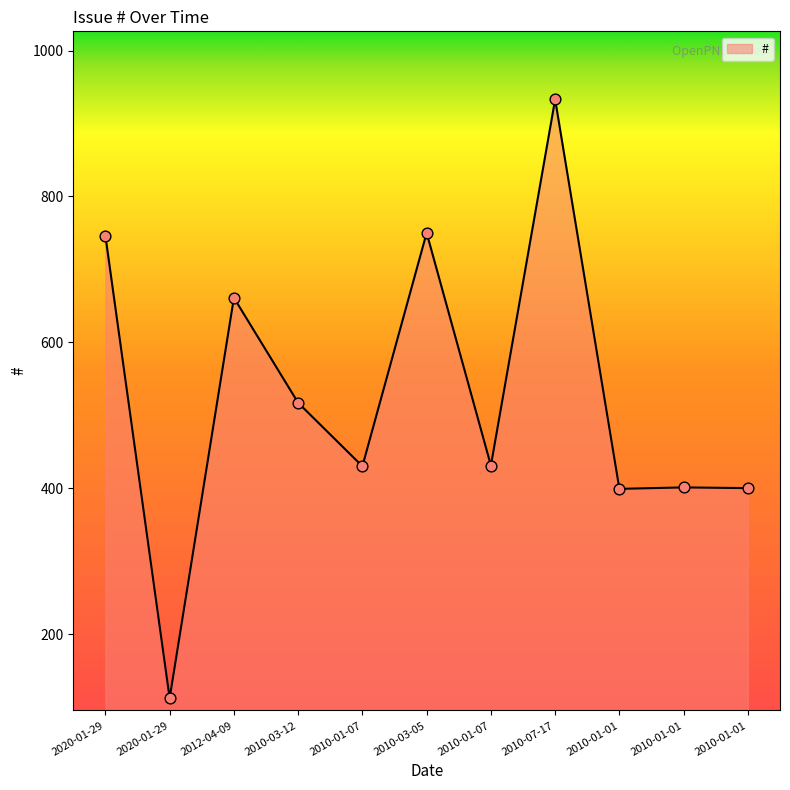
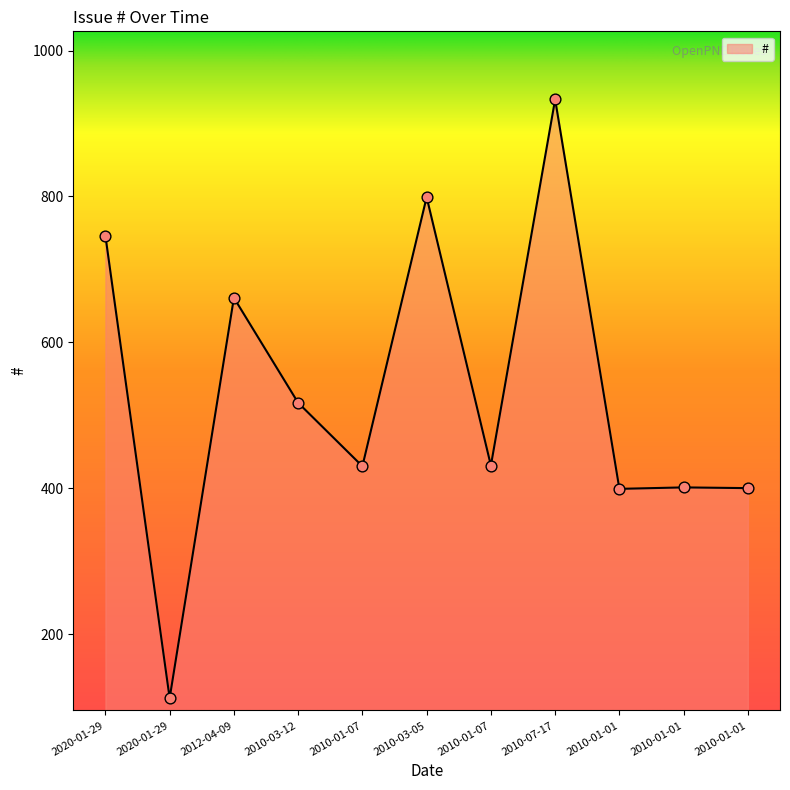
  {
    "2012-04-09": 660,
    "2010-03-12": 520,
-   "2010-03-05": 750,
+   "2010-03-05": 800,
    "2010-07-17": 930
  }
